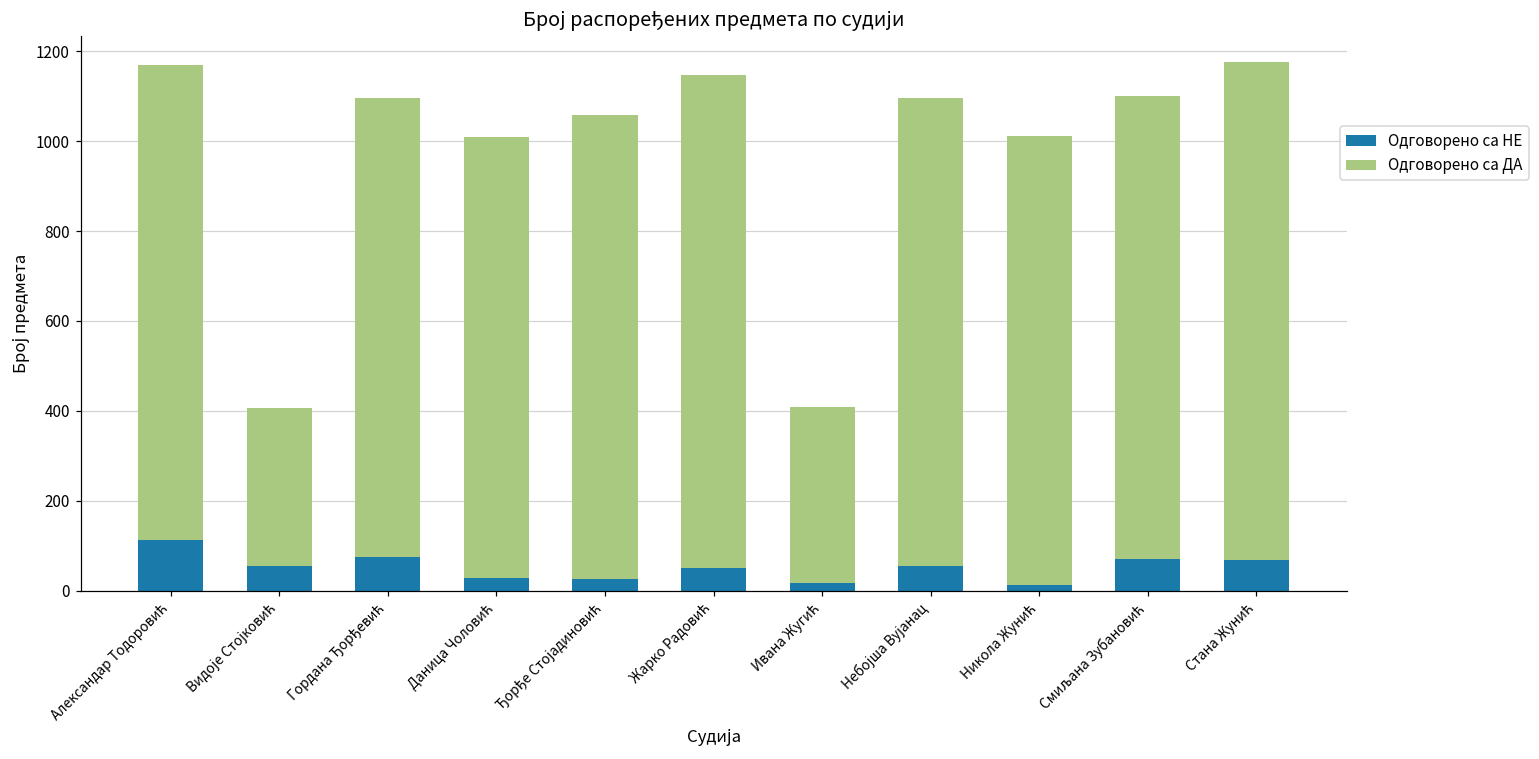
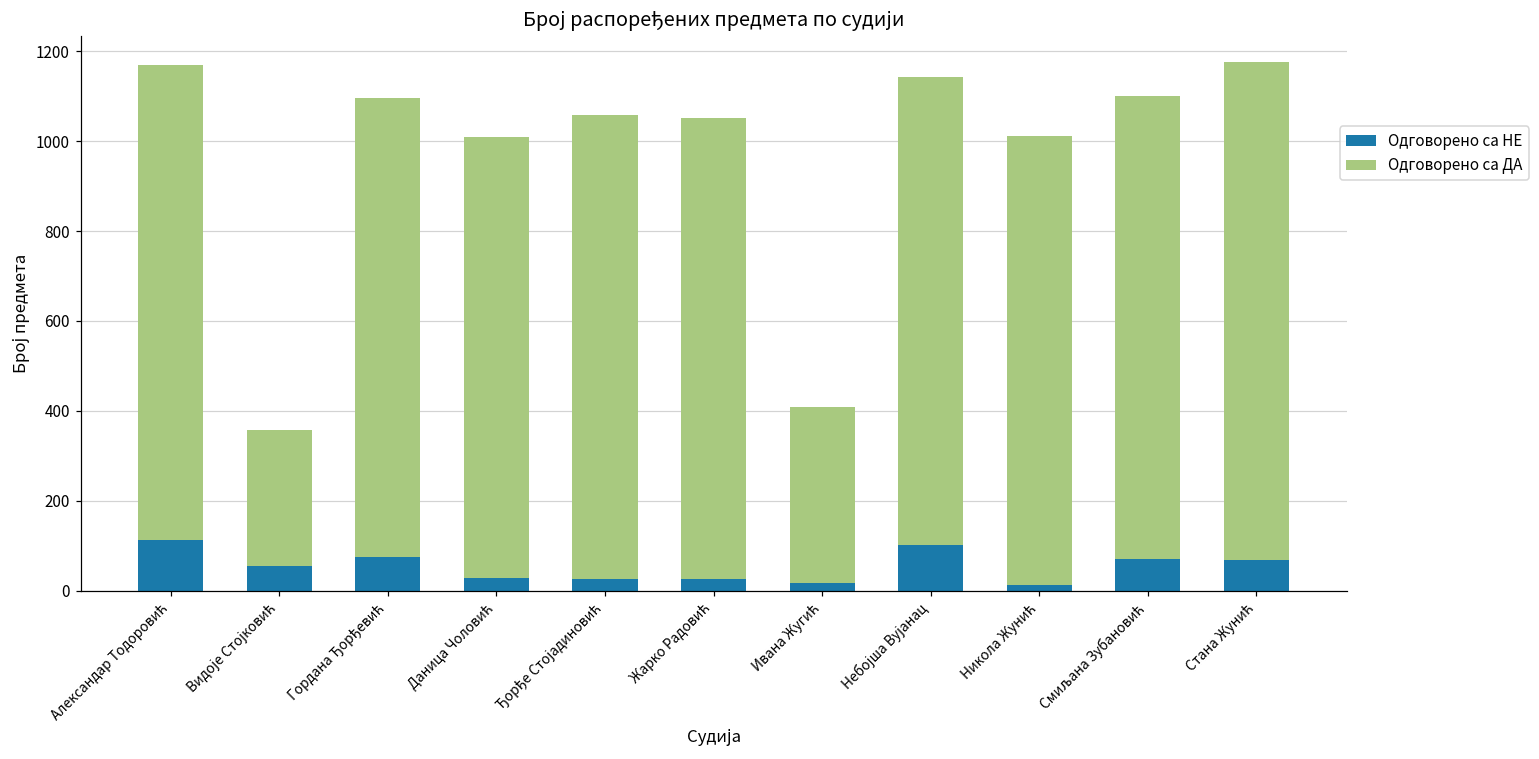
  {
    "Одговорено са НЕ": {
      "Александар Тодоровић": 110,
      "Видоје Стојковић": 50,
      "Гордана Ђорђевић": 80,
      "Даница Чоловић": 30,
      "Ђорђе Стојадиновић": 30,
-     "Жарко Радовић": 50,
+     "Жарко Радовић": 30,
      "Ивана Жугић": 20,
-     "Небојша Вујанац": 60,
+     "Небојша Вујанац": 100,
      "Никола Жунић": 10,
      "Смиљана Зубановић": 70,
      "Стана Жунић": 70
    },
    "Одговорено са ДА": {
      "Александар Тодоровић": 1060,
-     "Видоје Стојковић": 350,
+     "Видоје Стојковић": 300,
      "Гордана Ђорђевић": 1020,
      "Даница Чоловић": 980,
      "Ђорђе Стојадиновић": 1030,
-     "Жарко Радовић": 1100,
+     "Жарко Радовић": 1030,
      "Ивана Жугић": 390,
      "Небојша Вујанац": 1040,
      "Никола Жунић": 1000,
      "Смиљана Зубановић": 1030,
      "Стана Жунић": 1110
    }
  }
